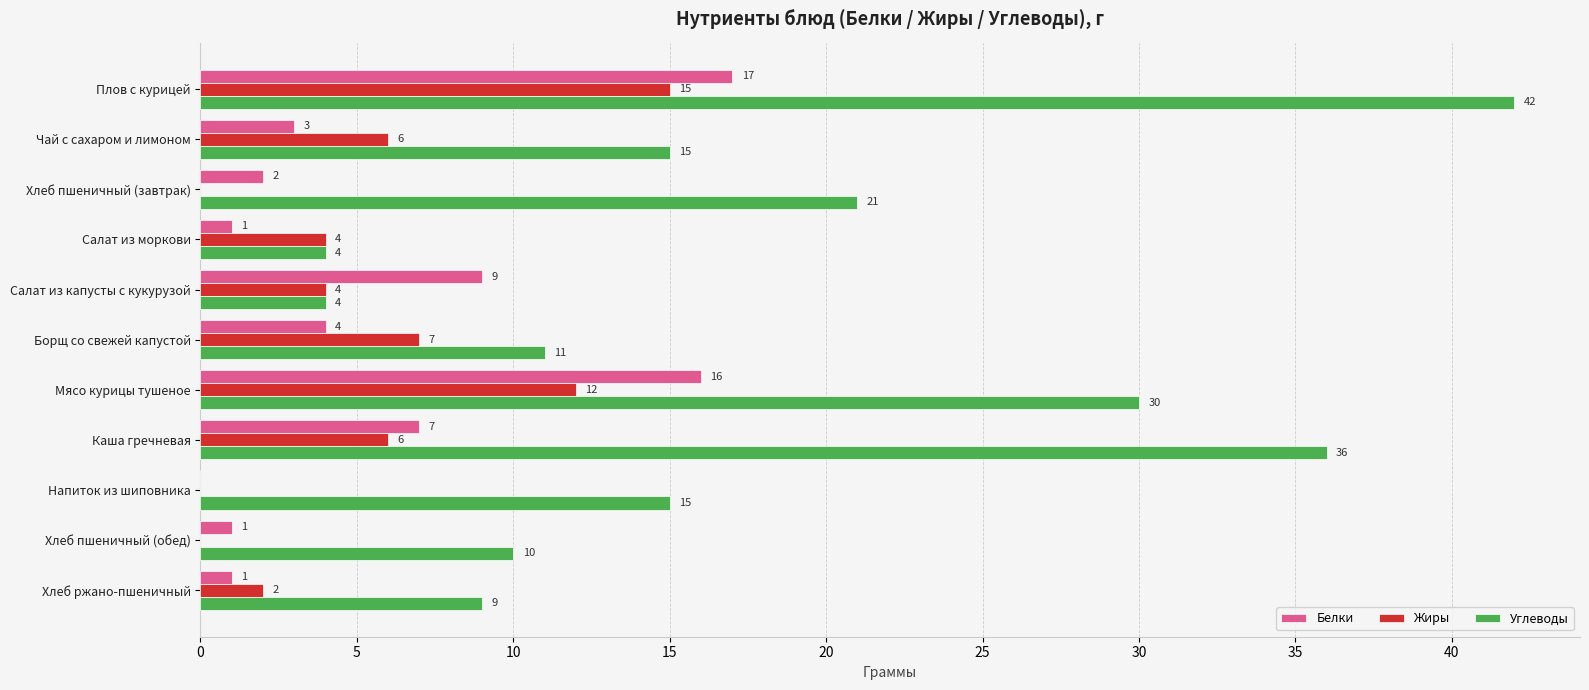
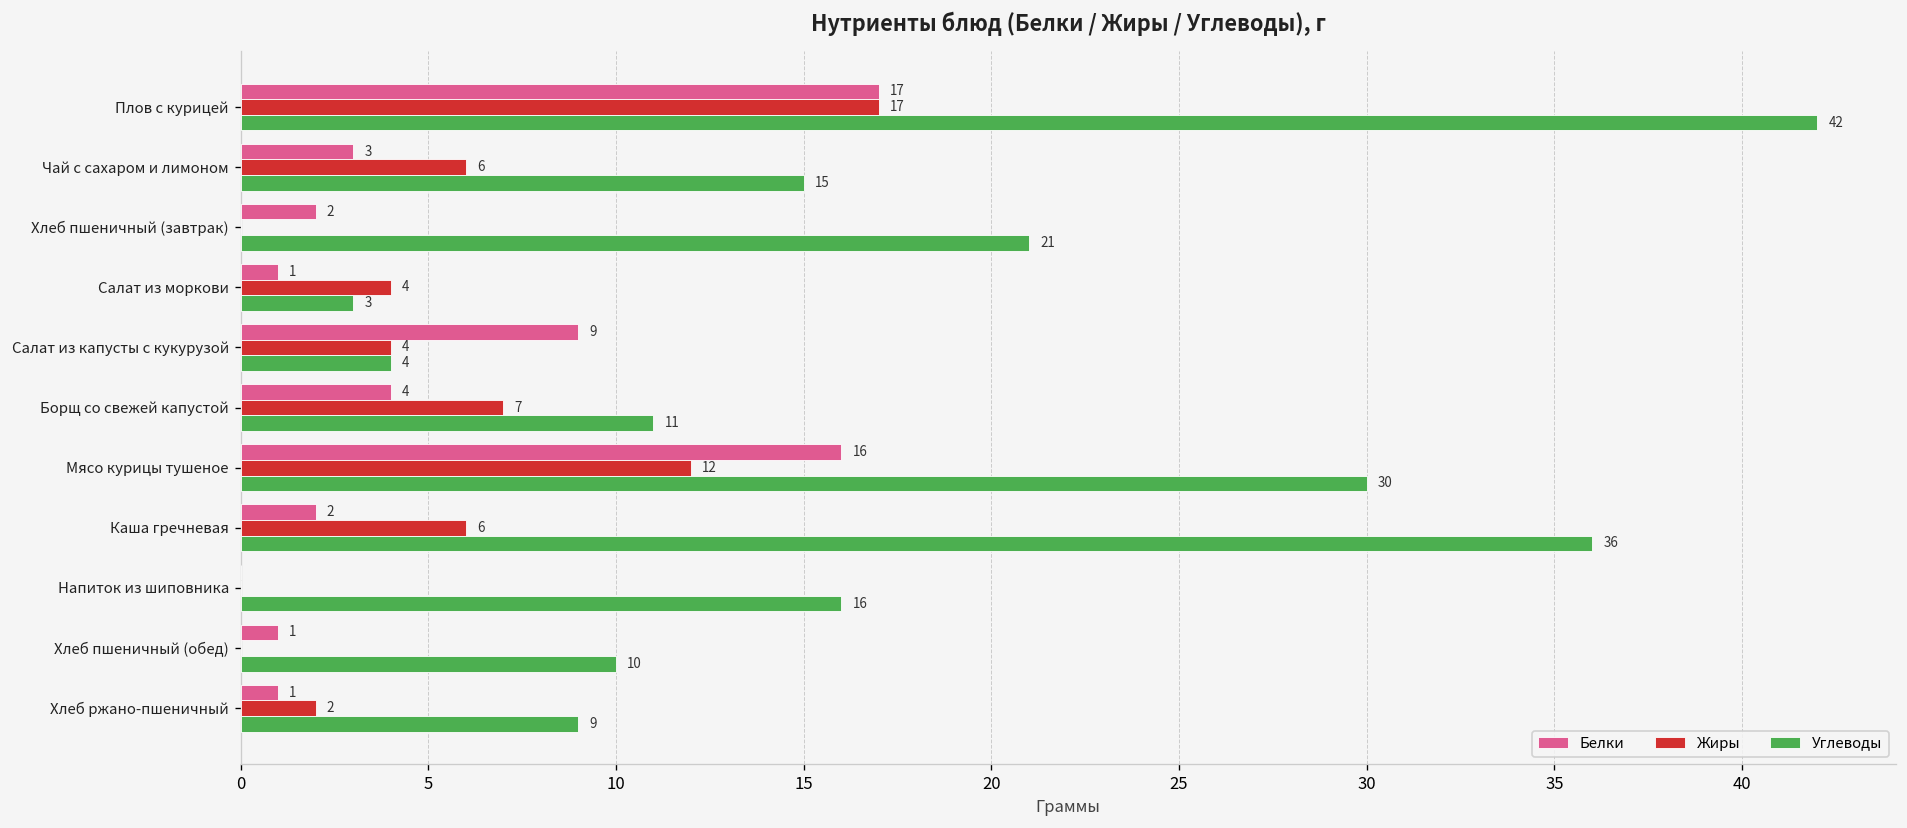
  {
    "Белки": {
      "Плов с курицей": 17,
      "Чай с сахаром и лимоном": 3,
      "Хлеб пшеничный (завтрак)": 2,
      "Салат из моркови": 1,
      "Салат из капусты с кукурузой": 9,
      "Борщ со свежей капустой": 4,
      "Мясо курицы тушеное": 16,
-     "Каша гречневая": 7,
+     "Каша гречневая": 2,
      "Хлеб пшеничный (обед)": 1,
      "Хлеб ржано-пшеничный": 1
    },
    "Жиры": {
-     "Плов с курицей": 15,
+     "Плов с курицей": 17,
      "Чай с сахаром и лимоном": 6,
      "Салат из моркови": 4,
      "Салат из капусты с кукурузой": 4,
      "Борщ со свежей капустой": 7,
      "Мясо курицы тушеное": 12,
      "Каша гречневая": 6,
      "Хлеб ржано-пшеничный": 2
    },
    "Углеводы": {
      "Плов с курицей": 42,
      "Чай с сахаром и лимоном": 15,
      "Хлеб пшеничный (завтрак)": 21,
-     "Салат из моркови": 4,
+     "Салат из моркови": 3,
      "Салат из капусты с кукурузой": 4,
      "Борщ со свежей капустой": 11,
      "Мясо курицы тушеное": 30,
      "Каша гречневая": 36,
-     "Напиток из шиповника": 15,
+     "Напиток из шиповника": 16,
      "Хлеб пшеничный (обед)": 10,
      "Хлеб ржано-пшеничный": 9
    }
  }
